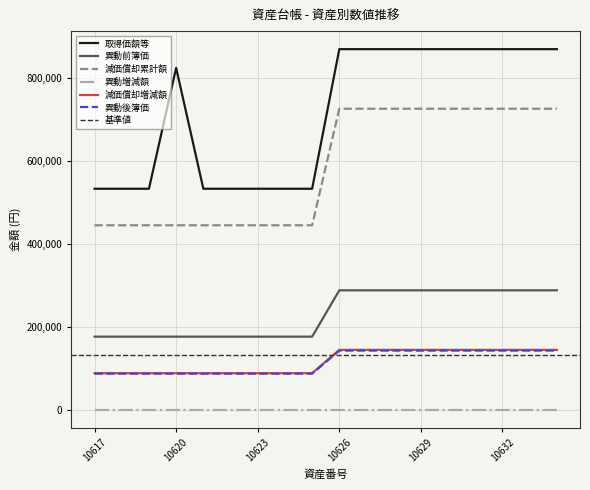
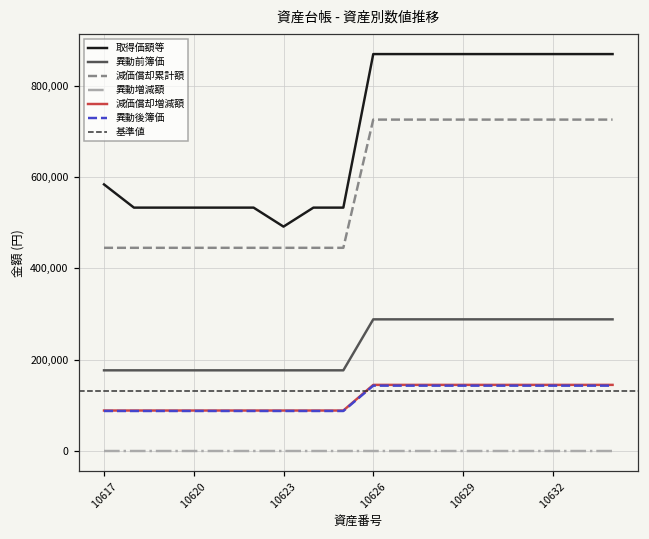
  {
    "取得価額等": {
-     "10617": "530,000",
-     "10620": "820,000",
-     "10623": "530,000",
+     "10617": "580,000",
+     "10620": "530,000",
+     "10623": "490,000",
      "10626": "870,000",
      "10629": "870,000",
      "10632": "870,000"
    },
    "異動前簿価": {
      "10617": "180,000",
      "10620": "180,000",
      "10623": "180,000",
      "10626": "290,000",
      "10629": "290,000",
      "10632": "290,000"
    }
  }
